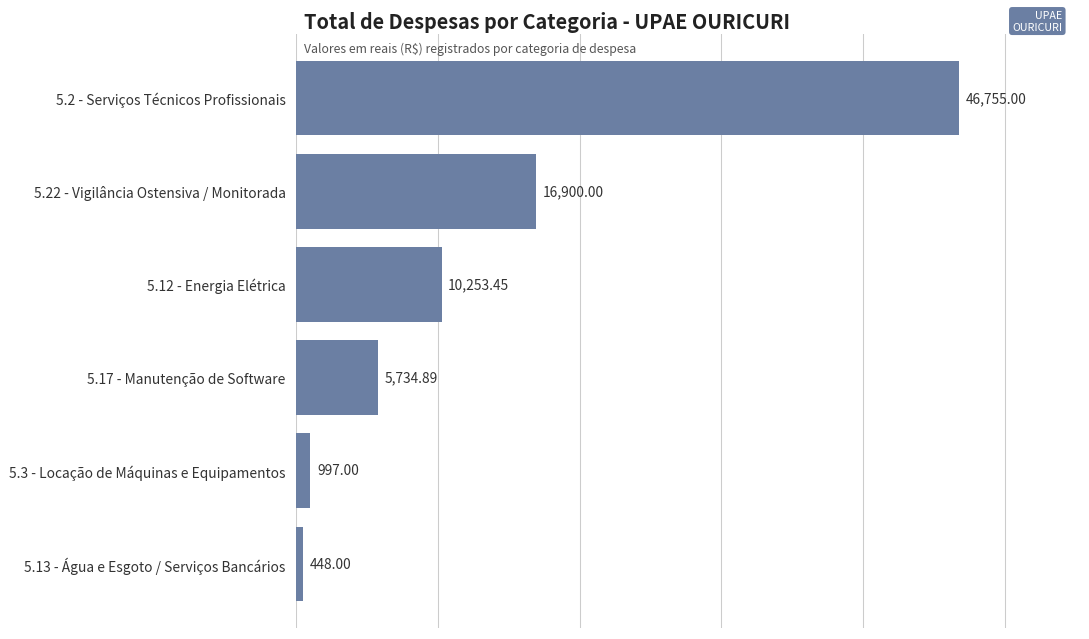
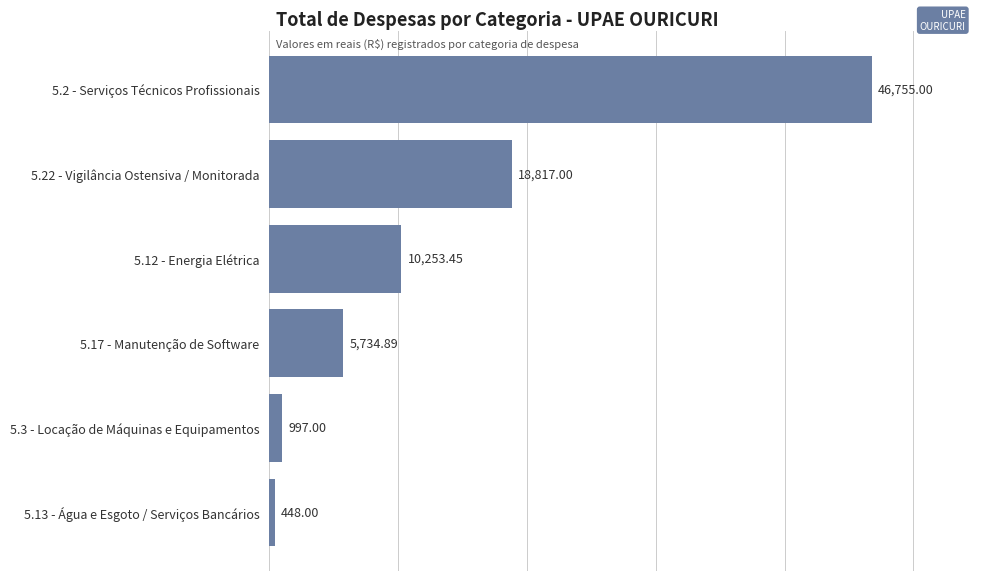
  {
    "5.2 - Serviços Técnicos Profissionais": "46,755.00",
-   "5.22 - Vigilância Ostensiva / Monitorada": "16,900.00",
+   "5.22 - Vigilância Ostensiva / Monitorada": "18,817.00",
    "5.12 - Energia Elétrica": "10,253.45",
    "5.17 - Manutenção de Software": "5,734.89",
    "5.3 - Locação de Máquinas e Equipamentos": "997.00",
    "5.13 - Água e Esgoto / Serviços Bancários": "448.00"
  }
